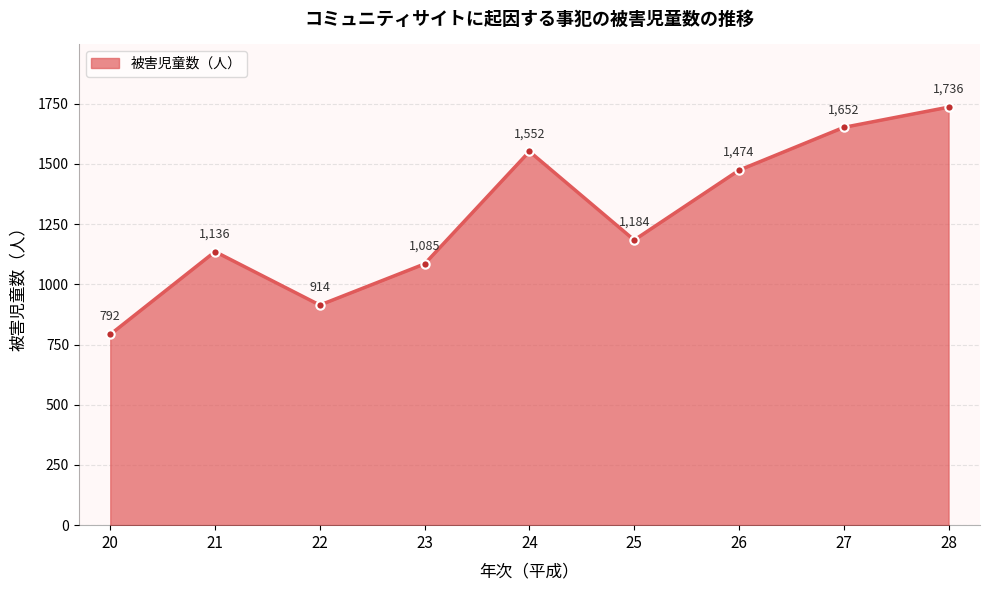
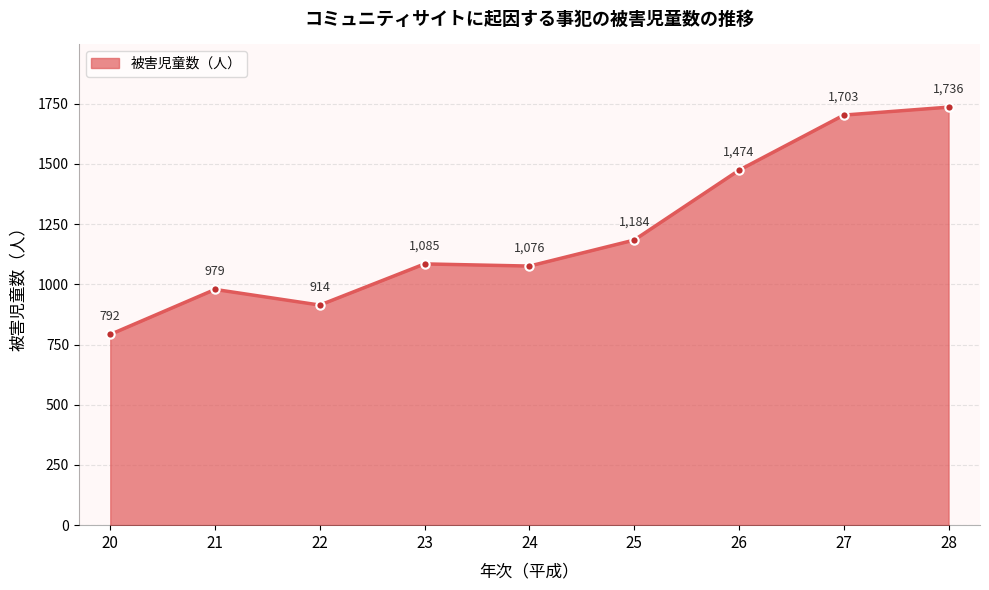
  {
    "20": "792",
-   "21": "1,136",
+   "21": "979",
    "22": "914",
    "23": "1,085",
-   "24": "1,552",
+   "24": "1,076",
    "25": "1,184",
    "26": "1,474",
-   "27": "1,652",
+   "27": "1,703",
    "28": "1,736"
  }
